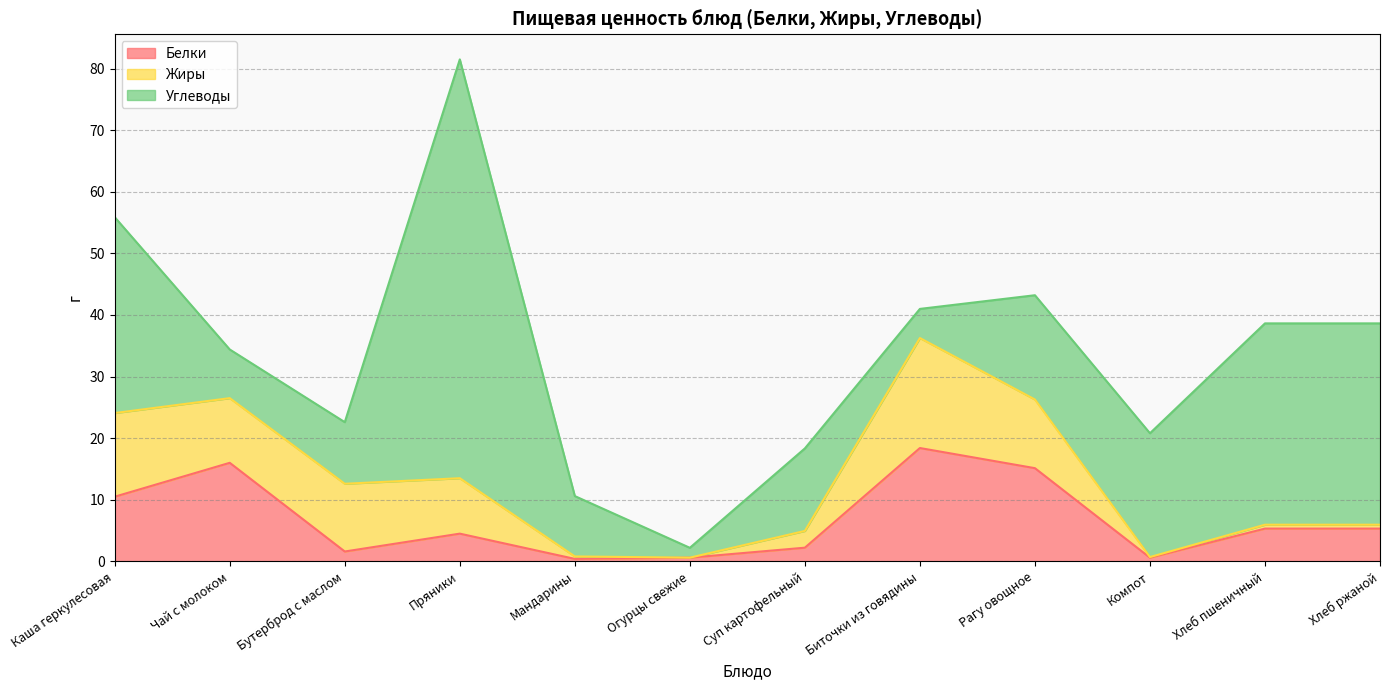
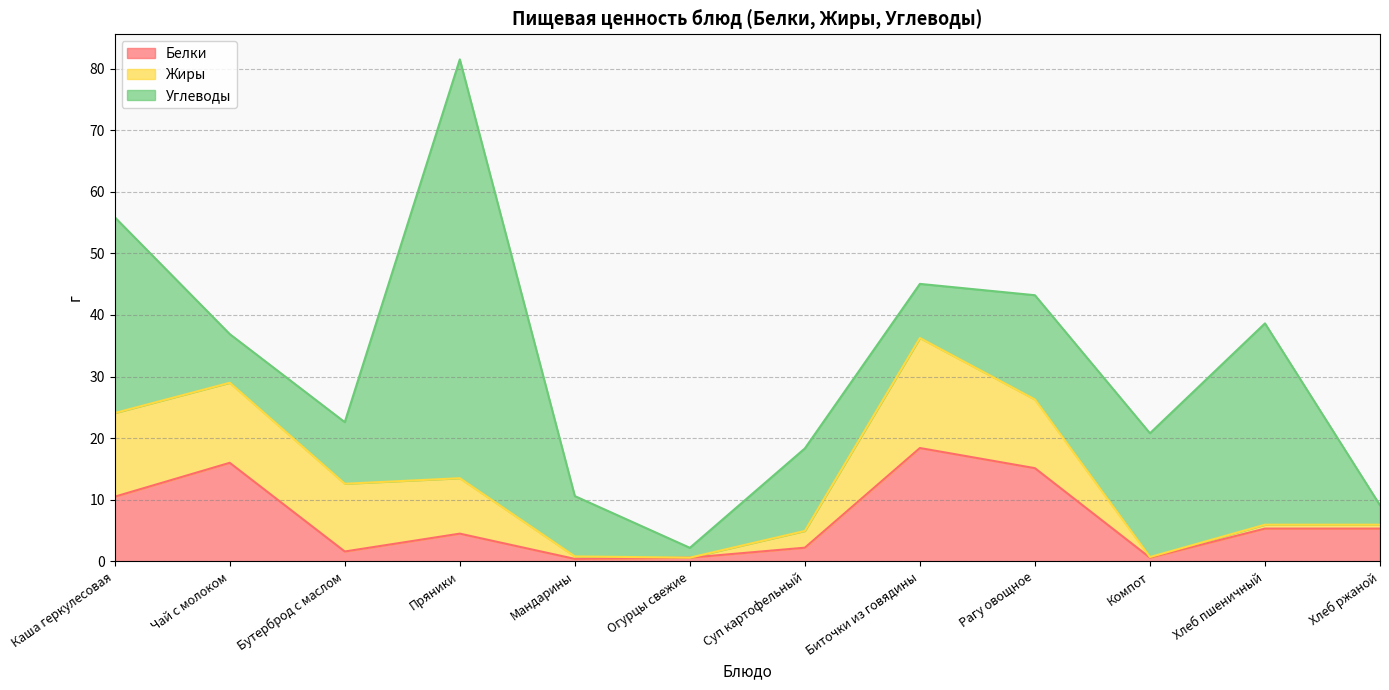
  {
    "Белки": {
      "Каша геркулесовая": 11,
      "Чай с молоком": 16,
      "Бутерброд с маслом": 2,
      "Пряники": 5,
      "Суп картофельный": 2,
      "Биточки из говядины": 18,
      "Рагу овощное": 15,
      "Хлеб пшеничный": 5,
      "Хлеб ржаной": 5
    },
    "Жиры": {
      "Каша геркулесовая": 14,
-     "Чай с молоком": 11,
+     "Чай с молоком": 13,
      "Бутерброд с маслом": 11,
      "Пряники": 9,
      "Суп картофельный": 3,
      "Биточки из говядины": 18,
      "Рагу овощное": 11,
      "Хлеб пшеничный": 1,
      "Хлеб ржаной": 1
    },
    "Углеводы": {
      "Каша геркулесовая": 32,
      "Чай с молоком": 8,
      "Бутерброд с маслом": 10,
      "Пряники": 68,
      "Мандарины": 10,
      "Огурцы свежие": 2,
      "Суп картофельный": 13,
-     "Биточки из говядины": 5,
+     "Биточки из говядины": 9,
      "Рагу овощное": 17,
      "Компот": 20,
      "Хлеб пшеничный": 33,
-     "Хлеб ржаной": 33
+     "Хлеб ржаной": 3
    }
  }
